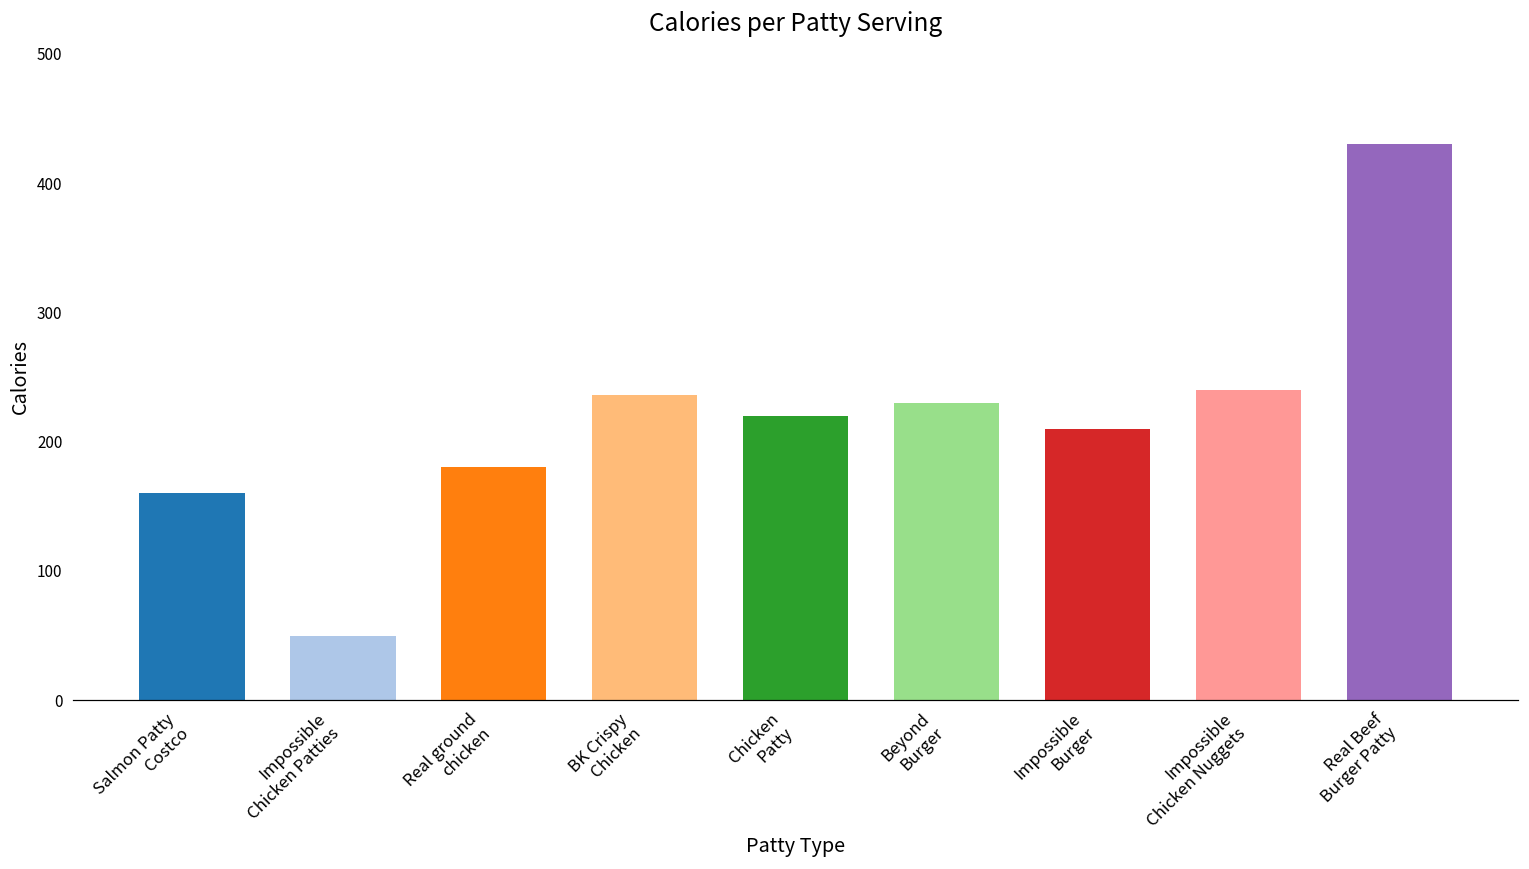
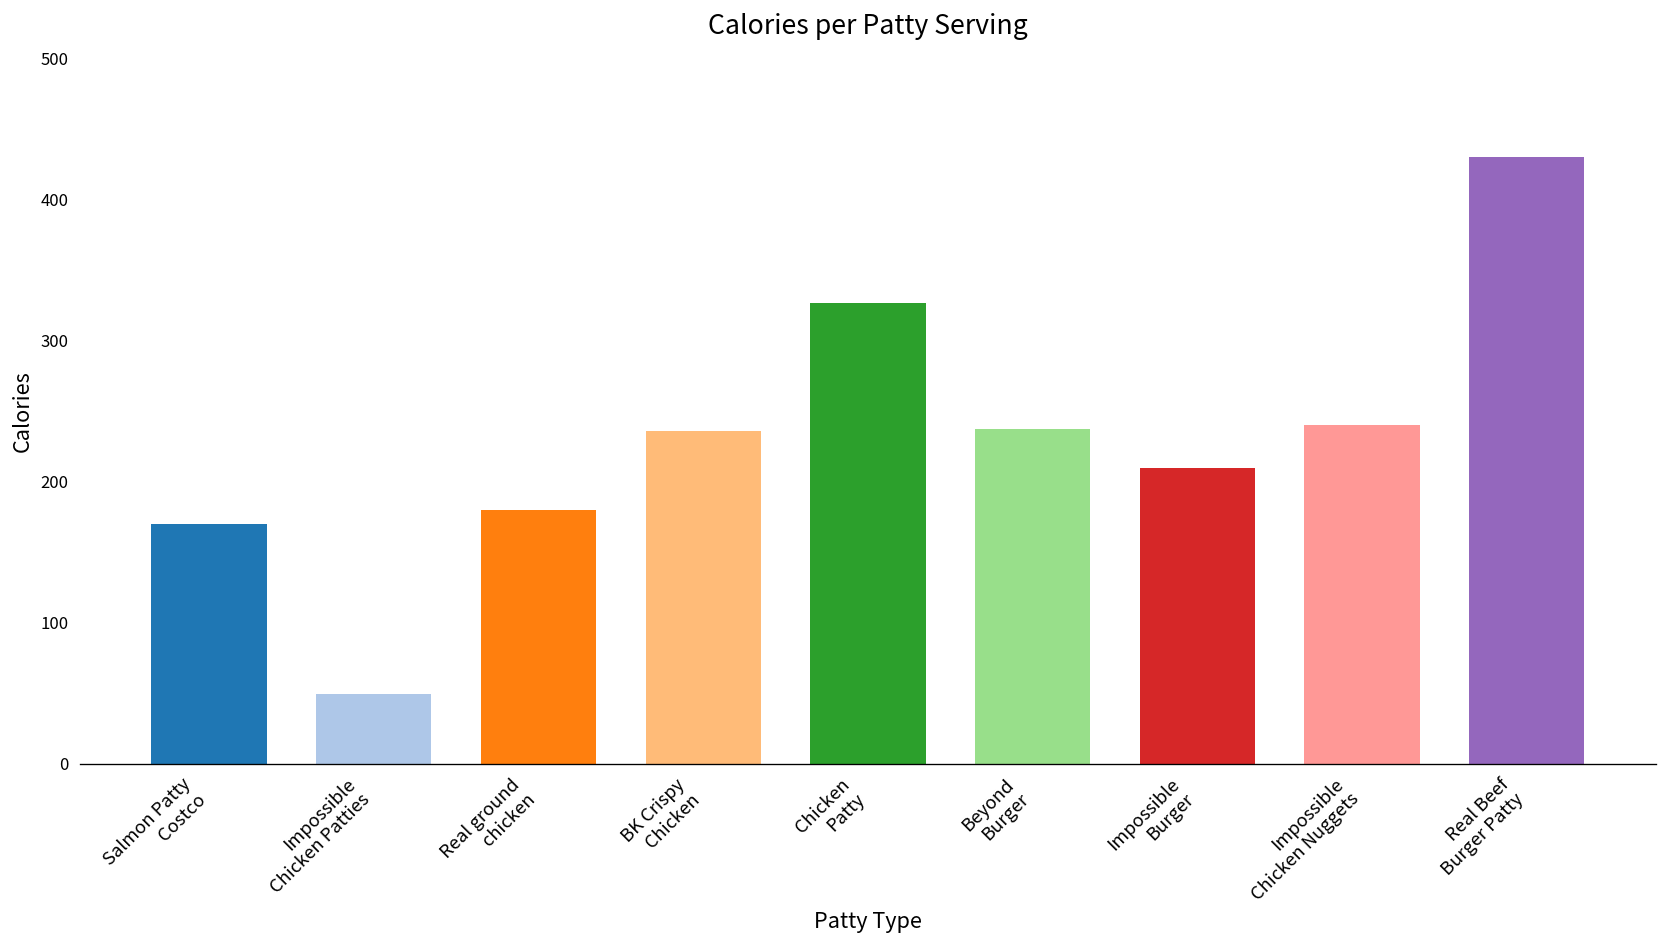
  {
-   "Salmon Patty Costco": 160,
+   "Salmon Patty Costco": 170,
    "Impossible Chicken Patties": 50,
    "Real ground chicken": 180,
    "BK Crispy Chicken": 236,
-   "Chicken Patty": 220,
-   "Beyond Burger": 230,
+   "Chicken Patty": 326,
+   "Beyond Burger": 237,
    "Impossible Burger": 210,
    "Impossible Chicken Nuggets": 240,
    "Real Beef Burger Patty": 430
  }
